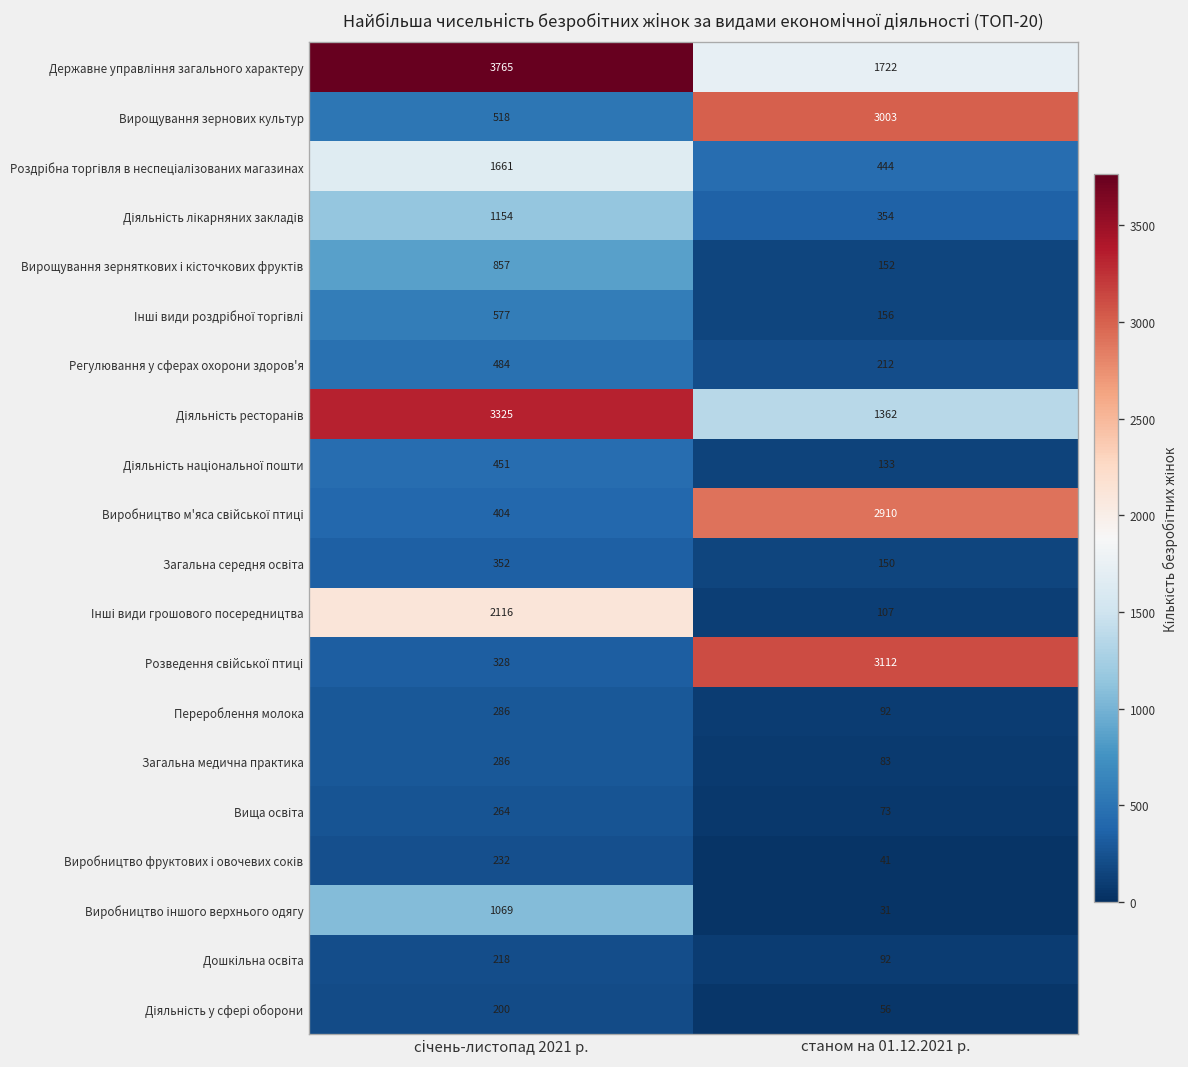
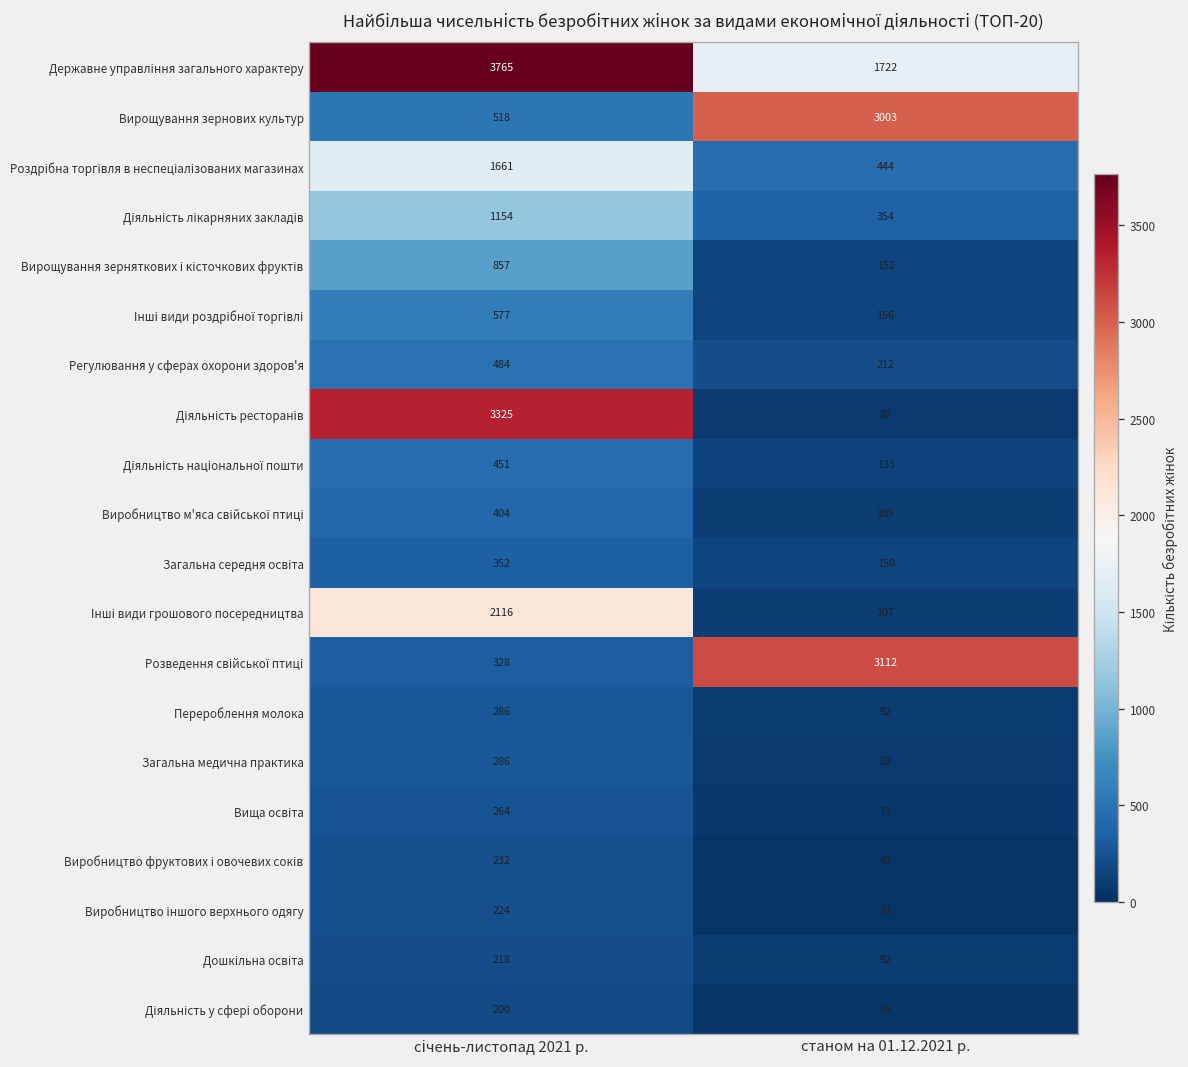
  {
    "Державне управління загального характеру": {
      "січень-листопад 2021 р.": 3765,
      "станом на 01.12.2021 р.": 1722
    },
    "Вирощування зернових культур": {
      "січень-листопад 2021 р.": 518,
      "станом на 01.12.2021 р.": 3003
    },
    "Роздрібна торгівля в неспеціалізованих магазинах": {
      "січень-листопад 2021 р.": 1661,
      "станом на 01.12.2021 р.": 444
    },
    "Діяльність лікарняних закладів": {
      "січень-листопад 2021 р.": 1154,
      "станом на 01.12.2021 р.": 354
    },
    "Вирощування зерняткових і кісточкових фруктів": {
      "січень-листопад 2021 р.": 857,
      "станом на 01.12.2021 р.": 152
    },
    "Інші види роздрібної торгівлі": {
      "січень-листопад 2021 р.": 577,
      "станом на 01.12.2021 р.": 156
    },
    "Регулювання у сферах охорони здоров'я": {
      "січень-листопад 2021 р.": 484,
      "станом на 01.12.2021 р.": 212
    },
    "Діяльність ресторанів": {
      "січень-листопад 2021 р.": 3325,
-     "станом на 01.12.2021 р.": 1362
+     "станом на 01.12.2021 р.": 82
    },
    "Діяльність національної пошти": {
      "січень-листопад 2021 р.": 451,
      "станом на 01.12.2021 р.": 133
    },
    "Виробництво м'яса свійської птиці": {
      "січень-листопад 2021 р.": 404,
-     "станом на 01.12.2021 р.": 2910
+     "станом на 01.12.2021 р.": 109
    },
    "Загальна середня освіта": {
      "січень-листопад 2021 р.": 352,
      "станом на 01.12.2021 р.": 150
    },
    "Інші види грошового посередництва": {
      "січень-листопад 2021 р.": 2116,
      "станом на 01.12.2021 р.": 107
    },
    "Розведення свійської птиці": {
      "січень-листопад 2021 р.": 328,
      "станом на 01.12.2021 р.": 3112
    },
    "Перероблення молока": {
      "січень-листопад 2021 р.": 286,
      "станом на 01.12.2021 р.": 92
    },
    "Загальна медична практика": {
      "січень-листопад 2021 р.": 286,
      "станом на 01.12.2021 р.": 83
    },
    "Вища освіта": {
      "січень-листопад 2021 р.": 264,
      "станом на 01.12.2021 р.": 73
    },
    "Виробництво фруктових і овочевих соків": {
      "січень-листопад 2021 р.": 232,
      "станом на 01.12.2021 р.": 41
    },
    "Виробництво іншого верхнього одягу": {
-     "січень-листопад 2021 р.": 1069,
+     "січень-листопад 2021 р.": 224,
      "станом на 01.12.2021 р.": 31
    },
    "Дошкільна освіта": {
      "січень-листопад 2021 р.": 218,
      "станом на 01.12.2021 р.": 92
    },
    "Діяльність у сфері оборони": {
      "січень-листопад 2021 р.": 200,
      "станом на 01.12.2021 р.": 56
    }
  }
